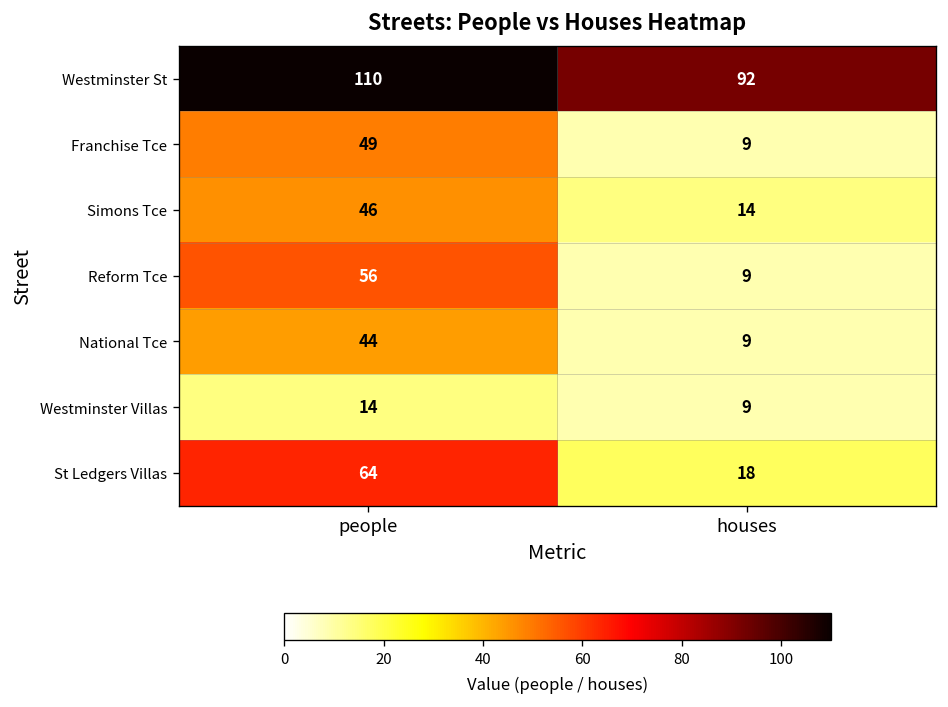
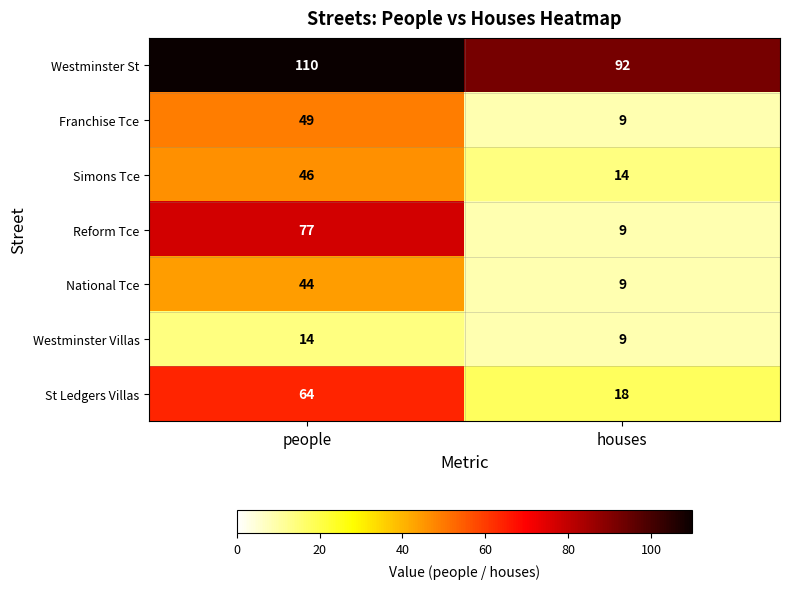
  {
    "Westminster St": {
      "people": 110,
      "houses": 92
    },
    "Franchise Tce": {
      "people": 49,
      "houses": 9
    },
    "Simons Tce": {
      "people": 46,
      "houses": 14
    },
    "Reform Tce": {
-     "people": 56,
+     "people": 77,
      "houses": 9
    },
    "National Tce": {
      "people": 44,
      "houses": 9
    },
    "Westminster Villas": {
      "people": 14,
      "houses": 9
    },
    "St Ledgers Villas": {
      "people": 64,
      "houses": 18
    }
  }
